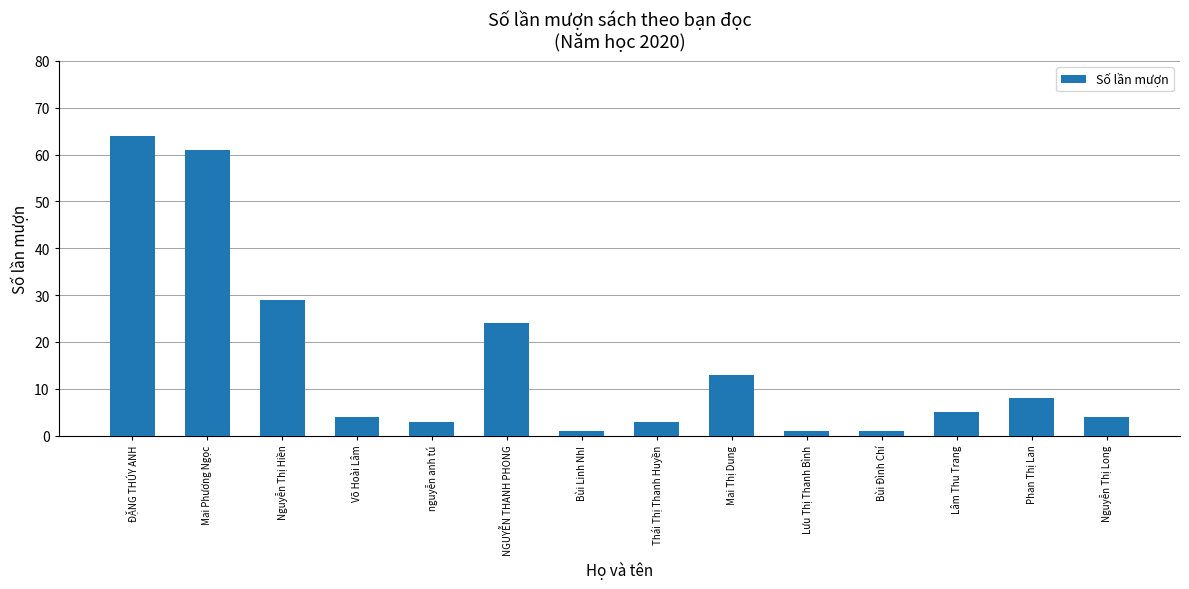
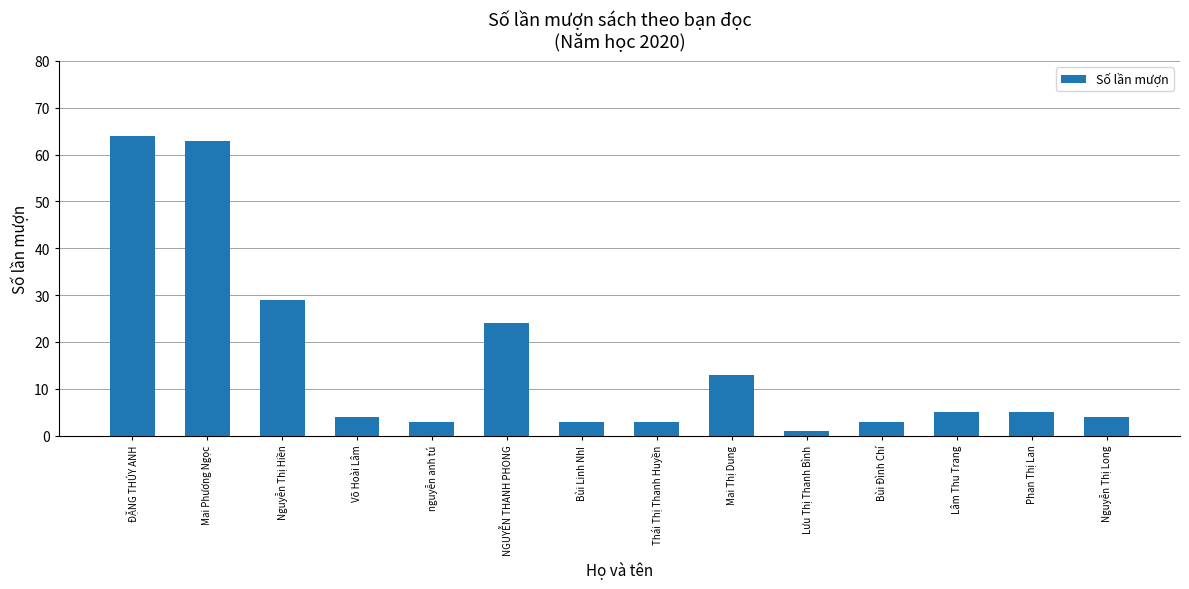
  {
    "ĐẶNG THÚY ANH": 64,
-   "Mai Phương Ngọc": 61,
+   "Mai Phương Ngọc": 63,
    "Nguyễn Thị Hiền": 29,
    "Võ Hoài Lâm": 4,
    "nguyễn anh tú": 3,
    "NGUYỄN THANH PHONG": 24,
-   "Bùi Linh NhI": 1,
+   "Bùi Linh NhI": 3,
    "Thái Thị Thanh Huyền": 3,
    "Mai Thị Dung": 13,
    "Lưu Thị Thanh Bình": 1,
-   "Bùi Đình Chí": 1,
+   "Bùi Đình Chí": 3,
    "Lâm Thu Trang": 5,
-   "Phan Thị Lan": 8,
+   "Phan Thị Lan": 5,
    "Nguyễn Thị Long": 4
  }
